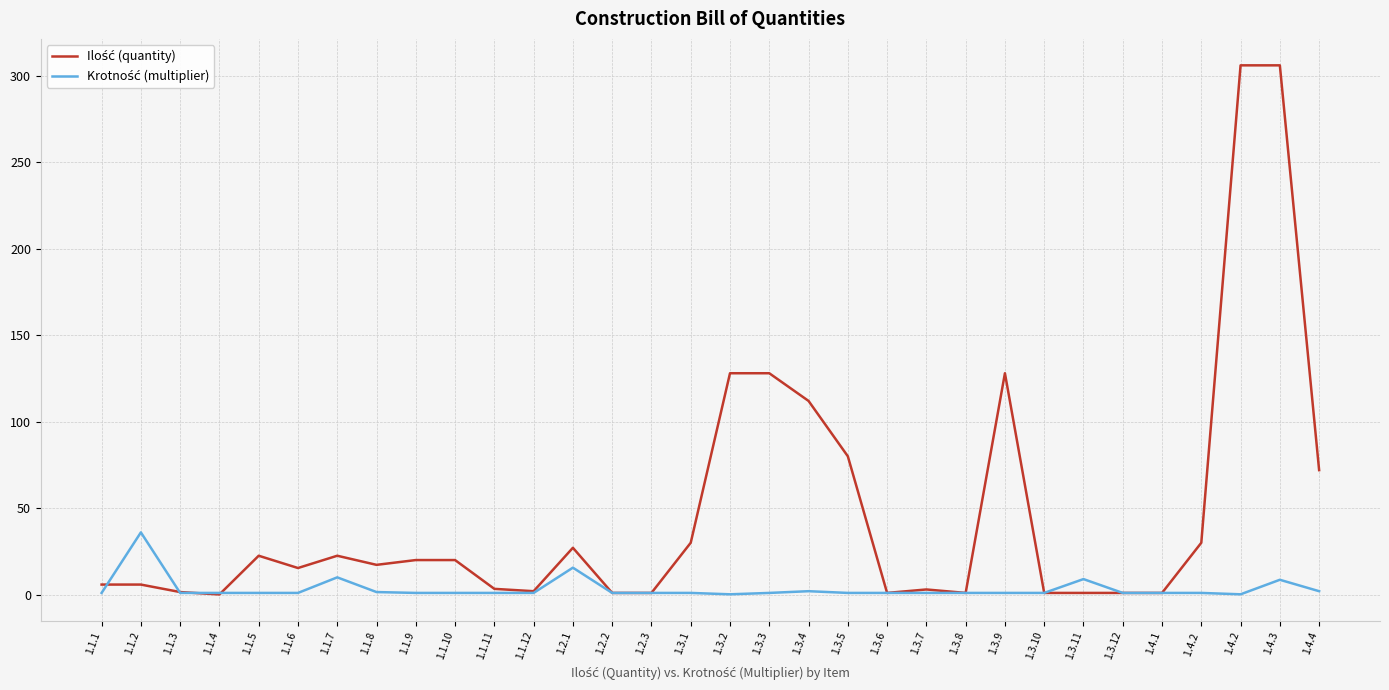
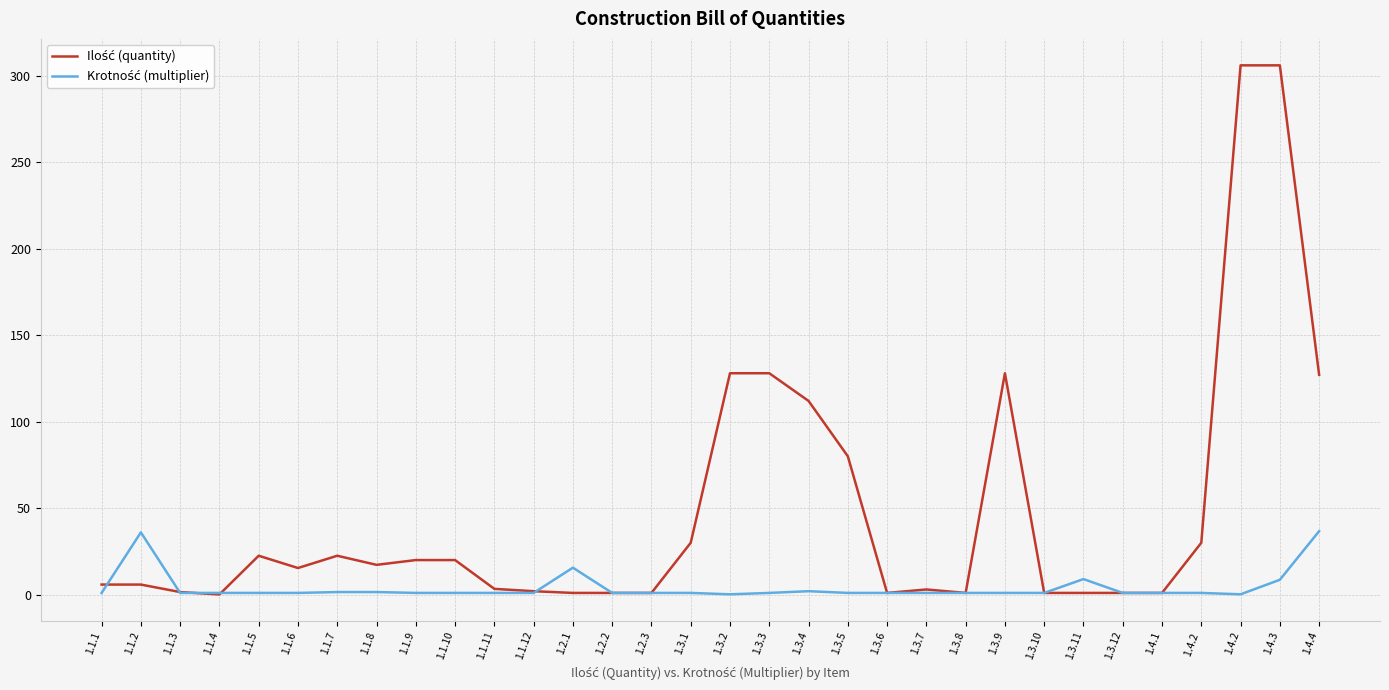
  {
    "Ilość (quantity)": {
      "1.1.1": 6,
      "1.1.2": 6,
      "1.1.5": 23,
      "1.1.6": 15,
      "1.1.7": 23,
      "1.1.8": 17,
      "1.1.9": 20,
      "1.1.10": 20,
      "1.1.11": 3,
-     "1.2.1": 27,
+     "1.2.1": 1,
      "1.3.1": 30,
      "1.3.2": 128,
      "1.3.3": 128,
      "1.3.4": 112,
      "1.3.5": 80,
      "1.3.7": 3,
      "1.3.9": 128,
      "1.3.11": 1,
      "1.4.3": 306,
-     "1.4.4": 72
+     "1.4.4": 127
    },
    "Krotność (multiplier)": {
      "1.1.1": 1,
      "1.1.2": 36,
      "1.1.5": 1,
      "1.1.6": 1,
-     "1.1.7": 10,
+     "1.1.7": 2,
      "1.1.8": 2,
      "1.1.9": 1,
      "1.1.10": 1,
      "1.1.11": 1,
      "1.2.1": 16,
      "1.3.1": 1,
      "1.3.2": 0,
      "1.3.3": 1,
      "1.3.4": 2,
      "1.3.5": 1,
      "1.3.7": 1,
      "1.3.9": 1,
      "1.3.11": 9,
      "1.4.3": 9,
-     "1.4.4": 2
+     "1.4.4": 37
    }
  }
